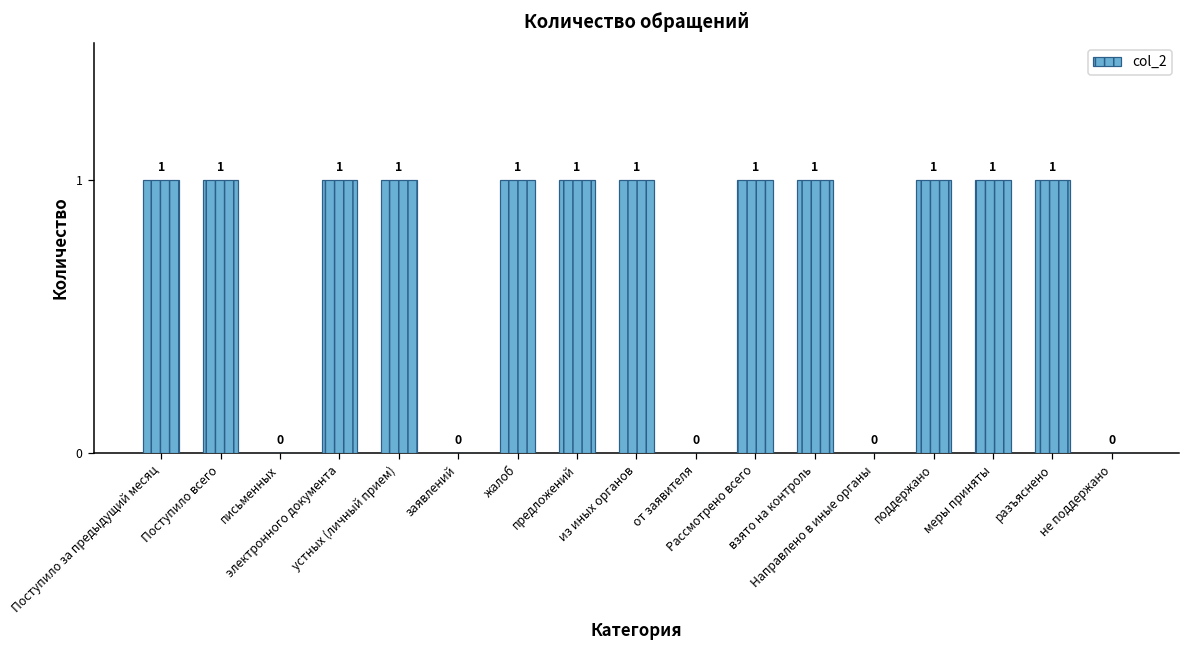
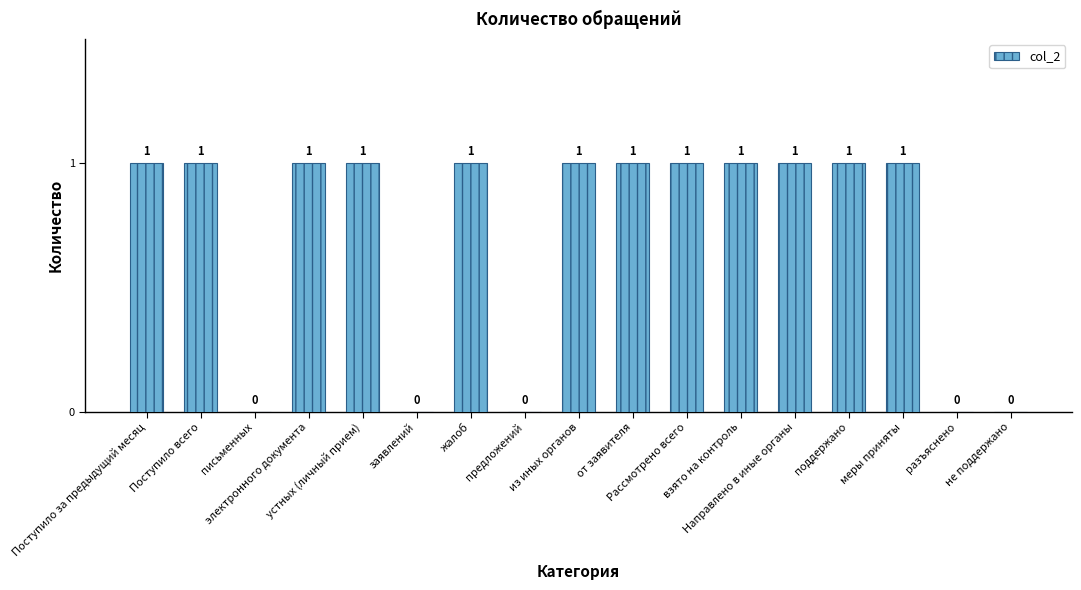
  {
    "Поступило за предыдущий месяц": 1,
    "Поступило всего": 1,
    "письменных": 0,
    "электронного документа": 1,
    "устных (личный прием)": 1,
    "заявлений": 0,
    "жалоб": 1,
-   "предложений": 1,
+   "предложений": 0,
    "из иных органов": 1,
-   "от заявителя": 0,
+   "от заявителя": 1,
    "Рассмотрено всего": 1,
    "взято на контроль": 1,
-   "Направлено в иные органы": 0,
+   "Направлено в иные органы": 1,
    "поддержано": 1,
    "меры приняты": 1,
-   "разъяснено": 1,
+   "разъяснено": 0,
    "не поддержано": 0
  }
